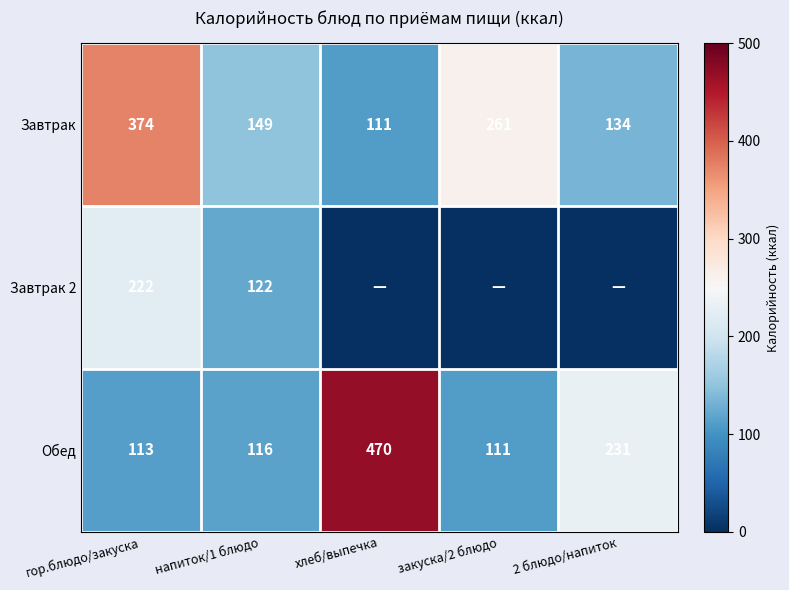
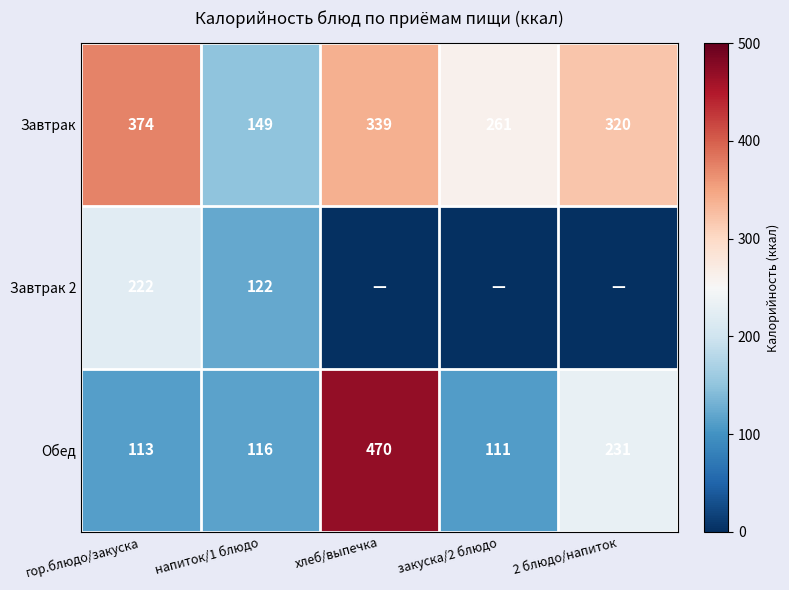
  {
    "Завтрак": {
      "гор.блюдо/закуска": 374,
      "напиток/1 блюдо": 149,
-     "хлеб/выпечка": 111,
-     "2 блюдо/напиток": 134
+     "хлеб/выпечка": 339,
+     "2 блюдо/напиток": 320
    },
    "Завтрак 2": {
      "напиток/1 блюдо": 122
    },
    "Обед": {
      "гор.блюдо/закуска": 113,
      "напиток/1 блюдо": 116,
      "хлеб/выпечка": 470,
      "закуска/2 блюдо": 111
    }
  }
